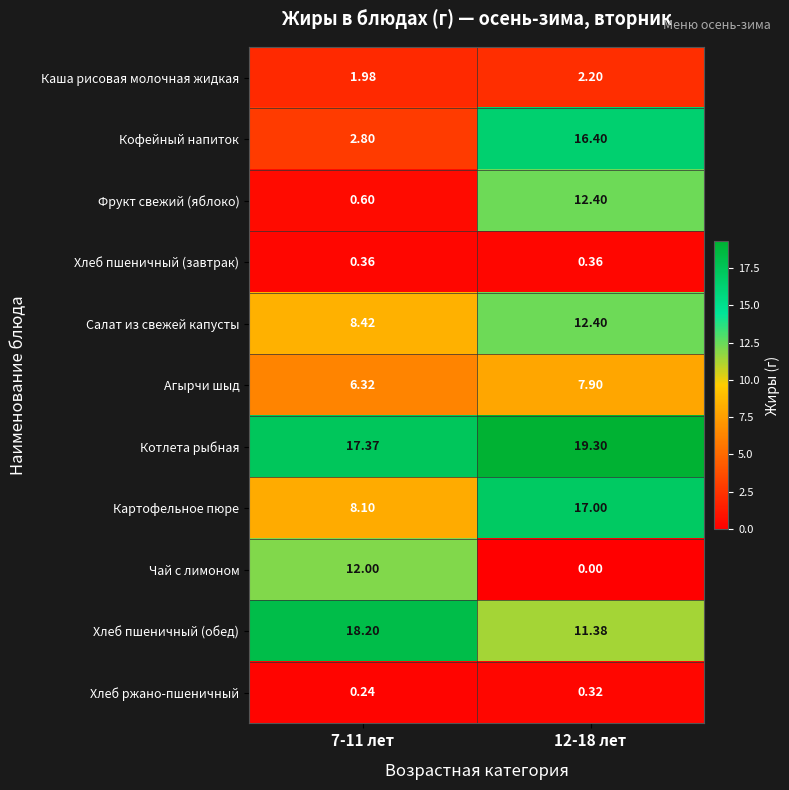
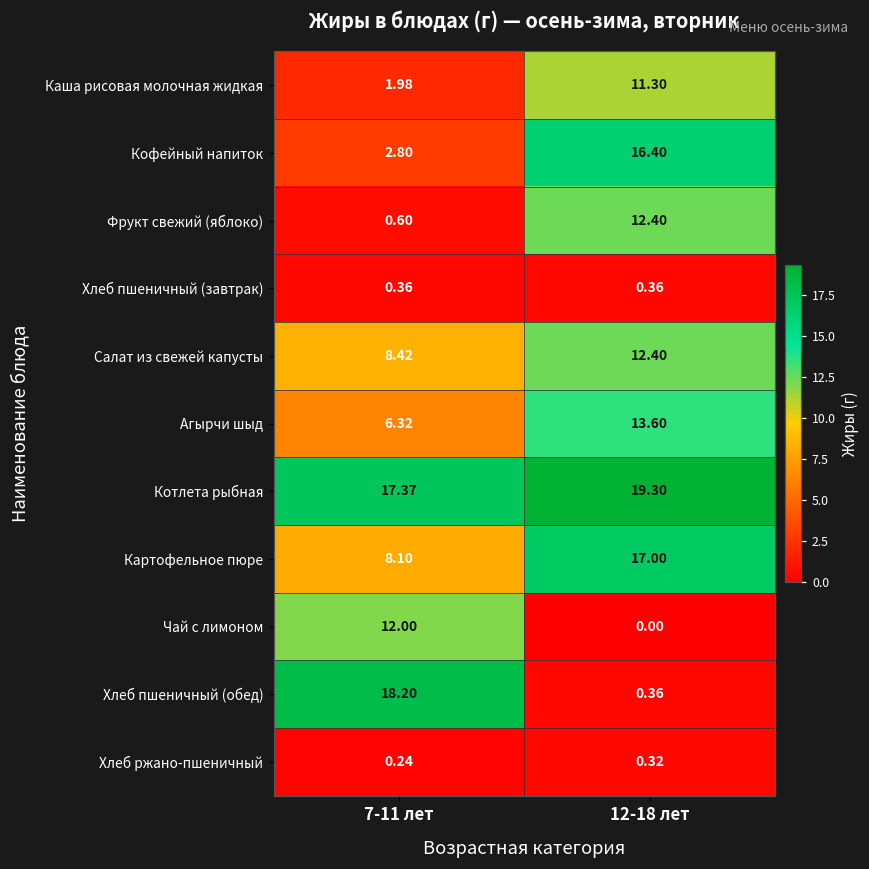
  {
    "Каша рисовая молочная жидкая": {
      "7-11 лет": 1.98,
-     "12-18 лет": 2.20
+     "12-18 лет": 11.30
    },
    "Кофейный напиток": {
      "7-11 лет": 2.80,
      "12-18 лет": 16.40
    },
    "Фрукт свежий (яблоко)": {
      "7-11 лет": 0.60,
      "12-18 лет": 12.40
    },
    "Хлеб пшеничный (завтрак)": {
      "7-11 лет": 0.36,
      "12-18 лет": 0.36
    },
    "Салат из свежей капусты": {
      "7-11 лет": 8.42,
      "12-18 лет": 12.40
    },
    "Агырчи шыд": {
      "7-11 лет": 6.32,
-     "12-18 лет": 7.90
+     "12-18 лет": 13.60
    },
    "Котлета рыбная": {
      "7-11 лет": 17.37,
      "12-18 лет": 19.30
    },
    "Картофельное пюре": {
      "7-11 лет": 8.10,
      "12-18 лет": 17.00
    },
    "Чай с лимоном": {
      "7-11 лет": 12.00,
      "12-18 лет": 0.00
    },
    "Хлеб пшеничный (обед)": {
      "7-11 лет": 18.20,
-     "12-18 лет": 11.38
+     "12-18 лет": 0.36
    },
    "Хлеб ржано-пшеничный": {
      "7-11 лет": 0.24,
      "12-18 лет": 0.32
    }
  }
